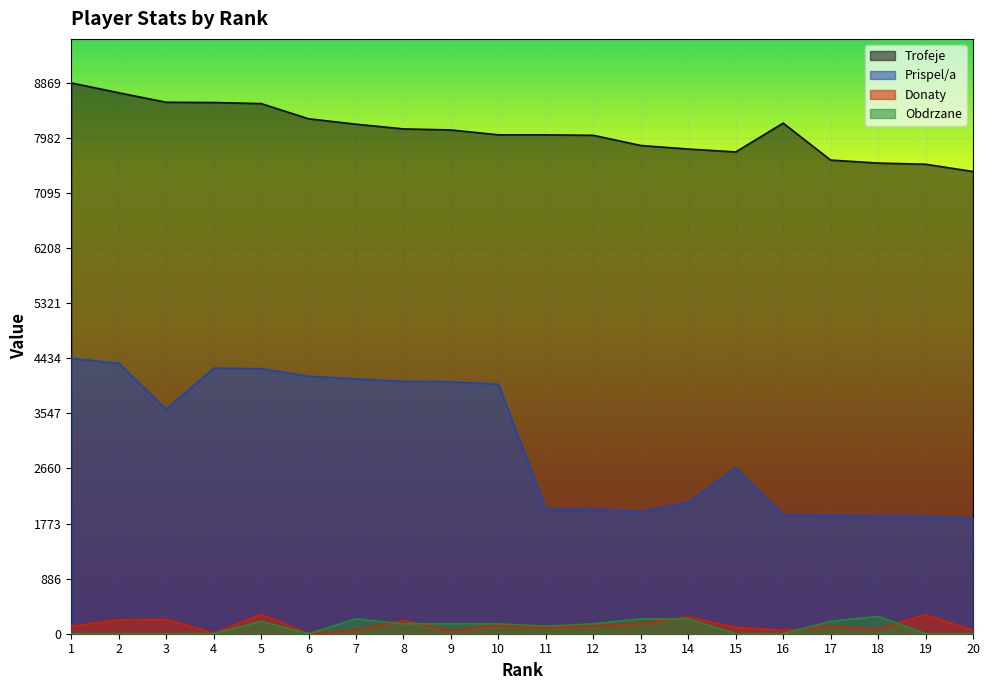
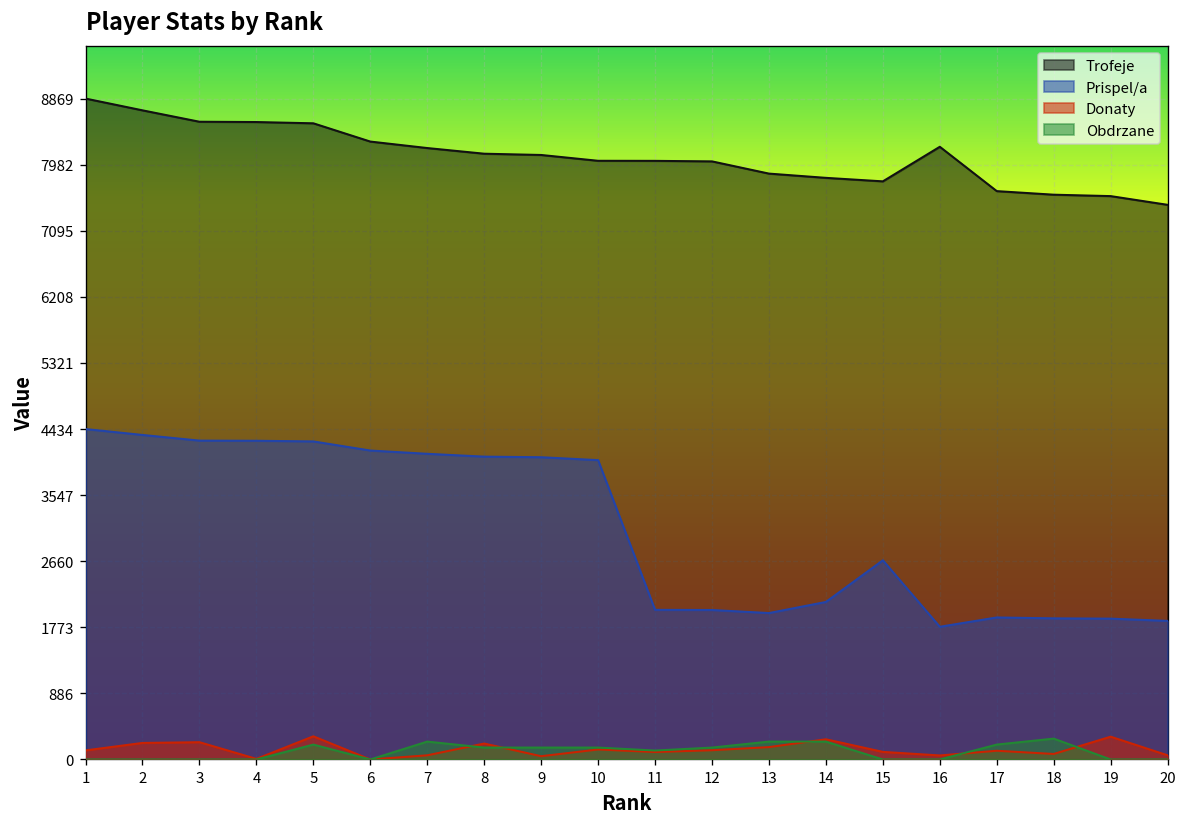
  {
    "Trofeje": {
      "1": 8900,
      "2": 8700,
      "3": 8600,
      "4": 8600,
      "5": 8500,
      "6": 8300,
      "7": 8200,
      "8": 8100,
      "9": 8100,
      "10": 8000,
      "11": 8000,
      "12": 8000,
      "13": 7900,
      "14": 7800,
      "15": 7800,
      "16": 8200,
      "17": 7600,
      "18": 7600,
      "19": 7600,
      "20": 7400
    },
    "Prispel/a": {
      "1": 4400,
      "2": 4400,
-     "3": 3600,
+     "3": 4300,
      "4": 4300,
      "5": 4300,
      "6": 4100,
      "7": 4100,
      "8": 4100,
      "9": 4100,
      "10": 4000,
      "11": 2000,
      "12": 2000,
      "13": 2000,
      "14": 2100,
      "15": 2700,
-     "16": 1900,
+     "16": 1800,
      "17": 1900,
      "18": 1900,
      "19": 1900,
      "20": 1900
    },
    "Donaty": {
      "1": 100,
      "2": 200,
      "3": 200,
      "5": 300,
      "7": 100,
      "8": 200,
      "9": 0,
      "13": 200,
      "15": 100,
      "16": 100,
      "17": 100,
      "18": 100,
      "19": 300,
      "20": 100
    },
    "Obdrzane": {
      "1": 0,
      "2": 0,
      "3": 0,
      "5": 200,
      "7": 200,
      "8": 200,
      "9": 200,
      "13": 200,
      "15": 0,
      "16": 0,
      "17": 200,
      "18": 300,
      "19": 0,
      "20": 0
    }
  }
